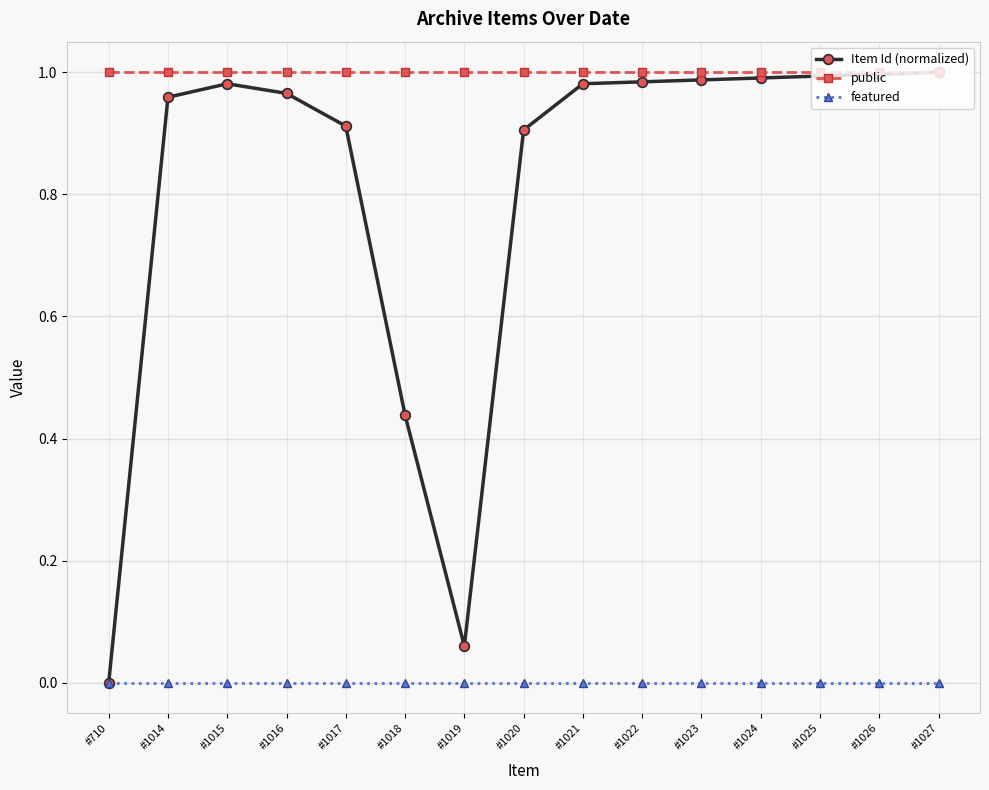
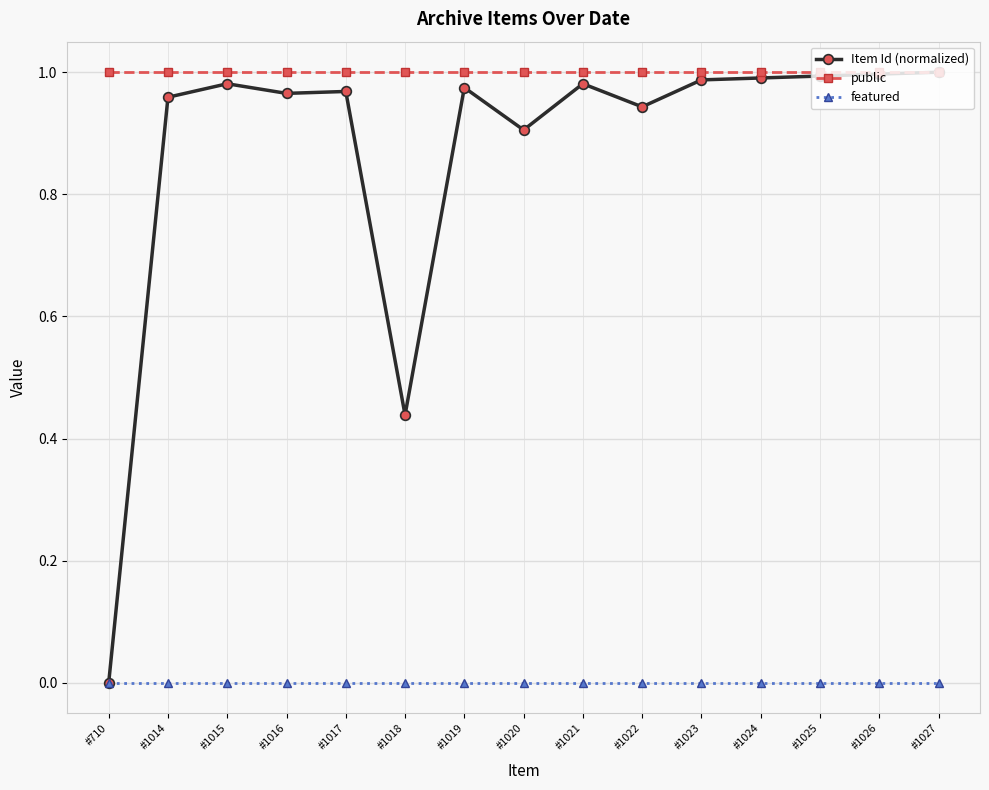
  {
    "Item Id (normalized)": {
      "#1014": 0.96,
      "#1015": 0.98,
      "#1016": 0.97,
-     "#1017": 0.91,
+     "#1017": 0.97,
      "#1018": 0.44,
-     "#1019": 0.06,
+     "#1019": 0.97,
      "#1020": 0.91,
      "#1021": 0.98,
-     "#1022": 0.98,
+     "#1022": 0.94,
      "#1023": 0.99,
      "#1024": 0.99
    },
    "public": {
      "#710": 1.00,
      "#1014": 1.00,
      "#1015": 1.00,
      "#1016": 1.00,
      "#1017": 1.00,
      "#1018": 1.00,
      "#1019": 1.00,
      "#1020": 1.00,
      "#1021": 1.00,
      "#1022": 1.00,
      "#1023": 1.00,
      "#1024": 1.00
    },
    "featured": {
      "#1014": 0.00,
      "#1015": 0.00,
      "#1016": 0.00,
      "#1017": 0.00,
      "#1018": 0.00,
      "#1019": 0.00,
      "#1020": 0.00,
      "#1021": 0.00,
      "#1022": 0.00,
      "#1023": 0.00,
      "#1024": 0.00,
      "#1025": 0.00,
      "#1026": 0.00,
      "#1027": 0.00
    }
  }
